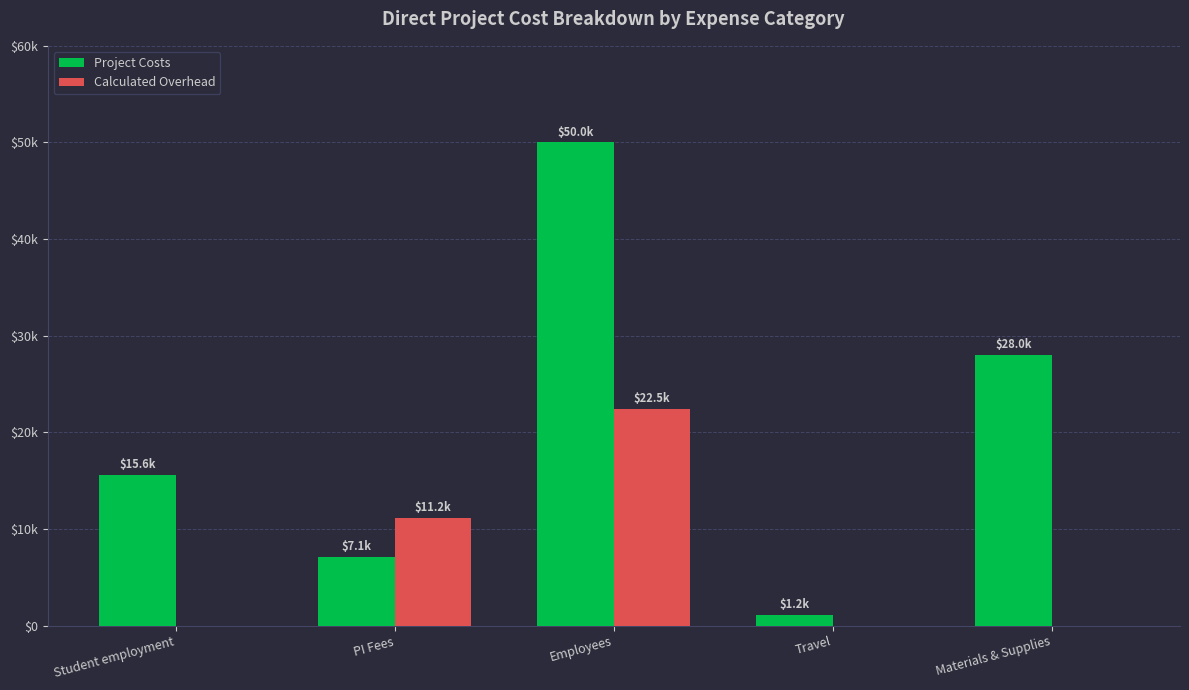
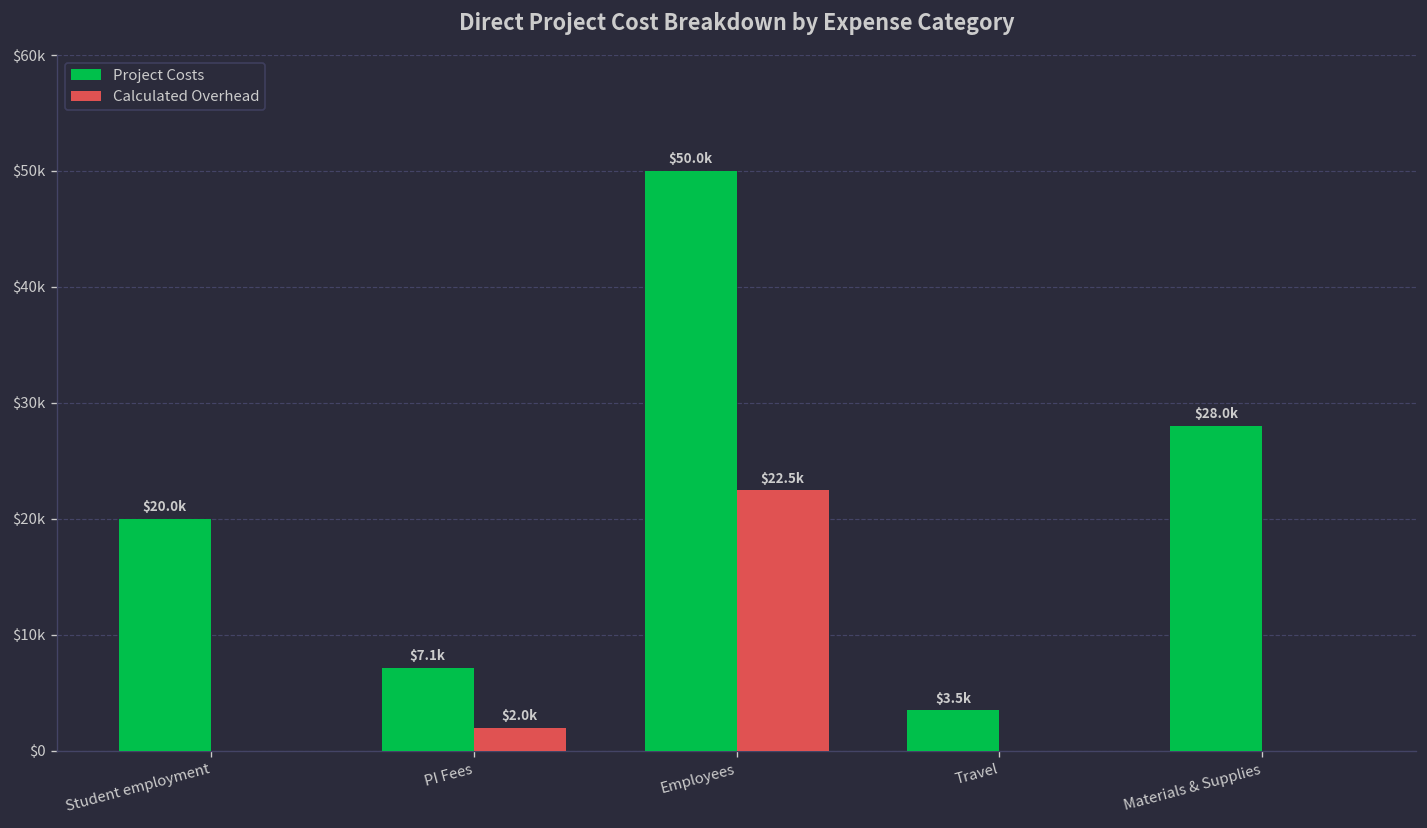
  {
    "Project Costs": {
-     "Student employment": "$15.6k",
+     "Student employment": "$20.0k",
      "PI Fees": "$7.1k",
      "Employees": "$50.0k",
-     "Travel": "$1.2k",
+     "Travel": "$3.5k",
      "Materials & Supplies": "$28.0k"
    },
    "Calculated Overhead": {
-     "PI Fees": "$11.2k",
+     "PI Fees": "$2.0k",
      "Employees": "$22.5k"
    }
  }
